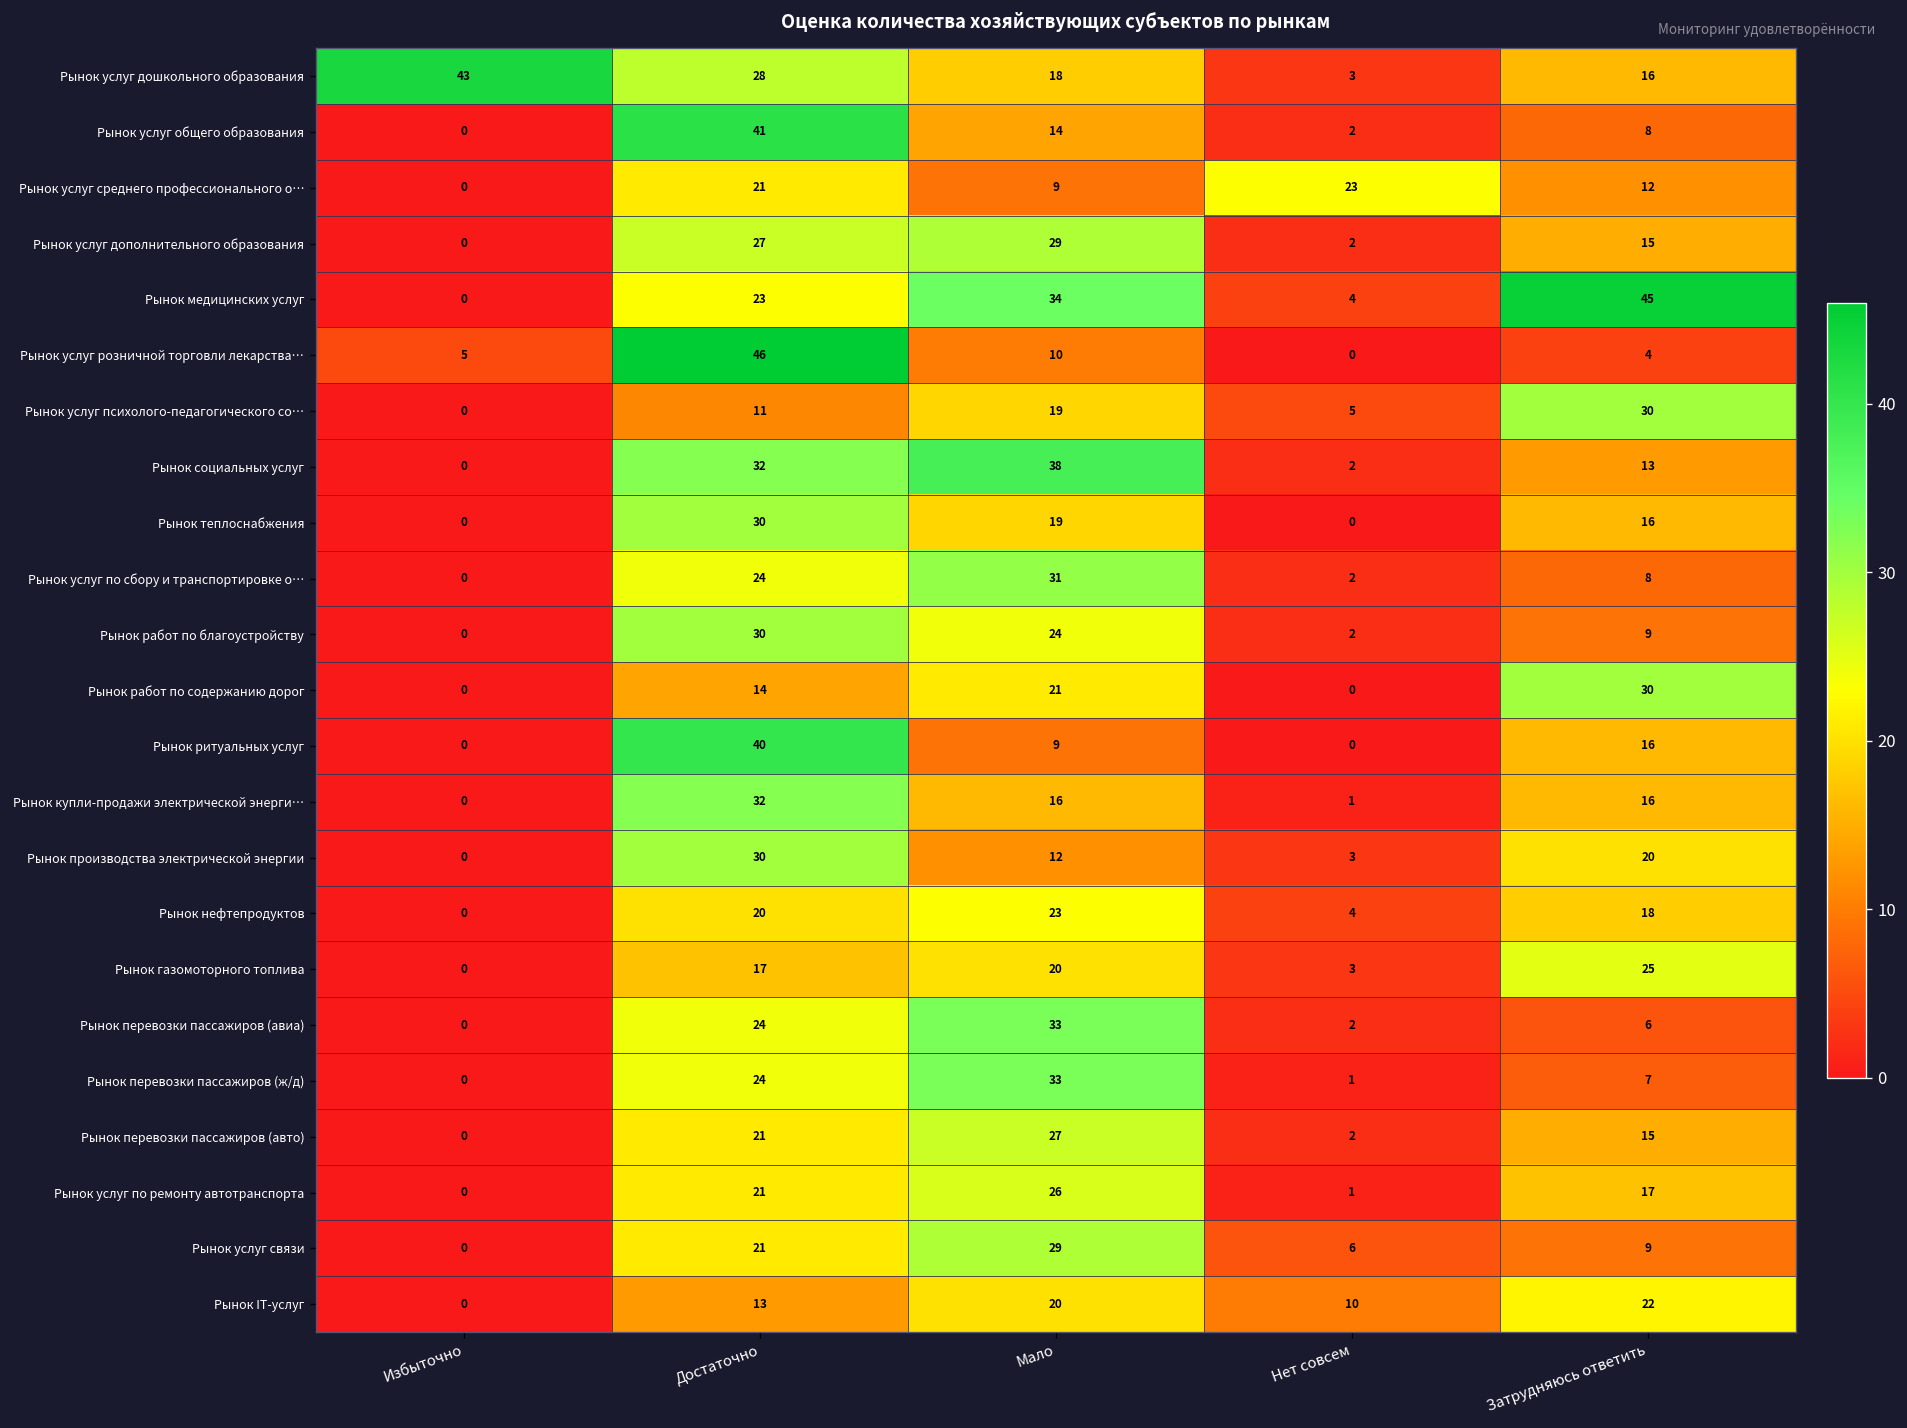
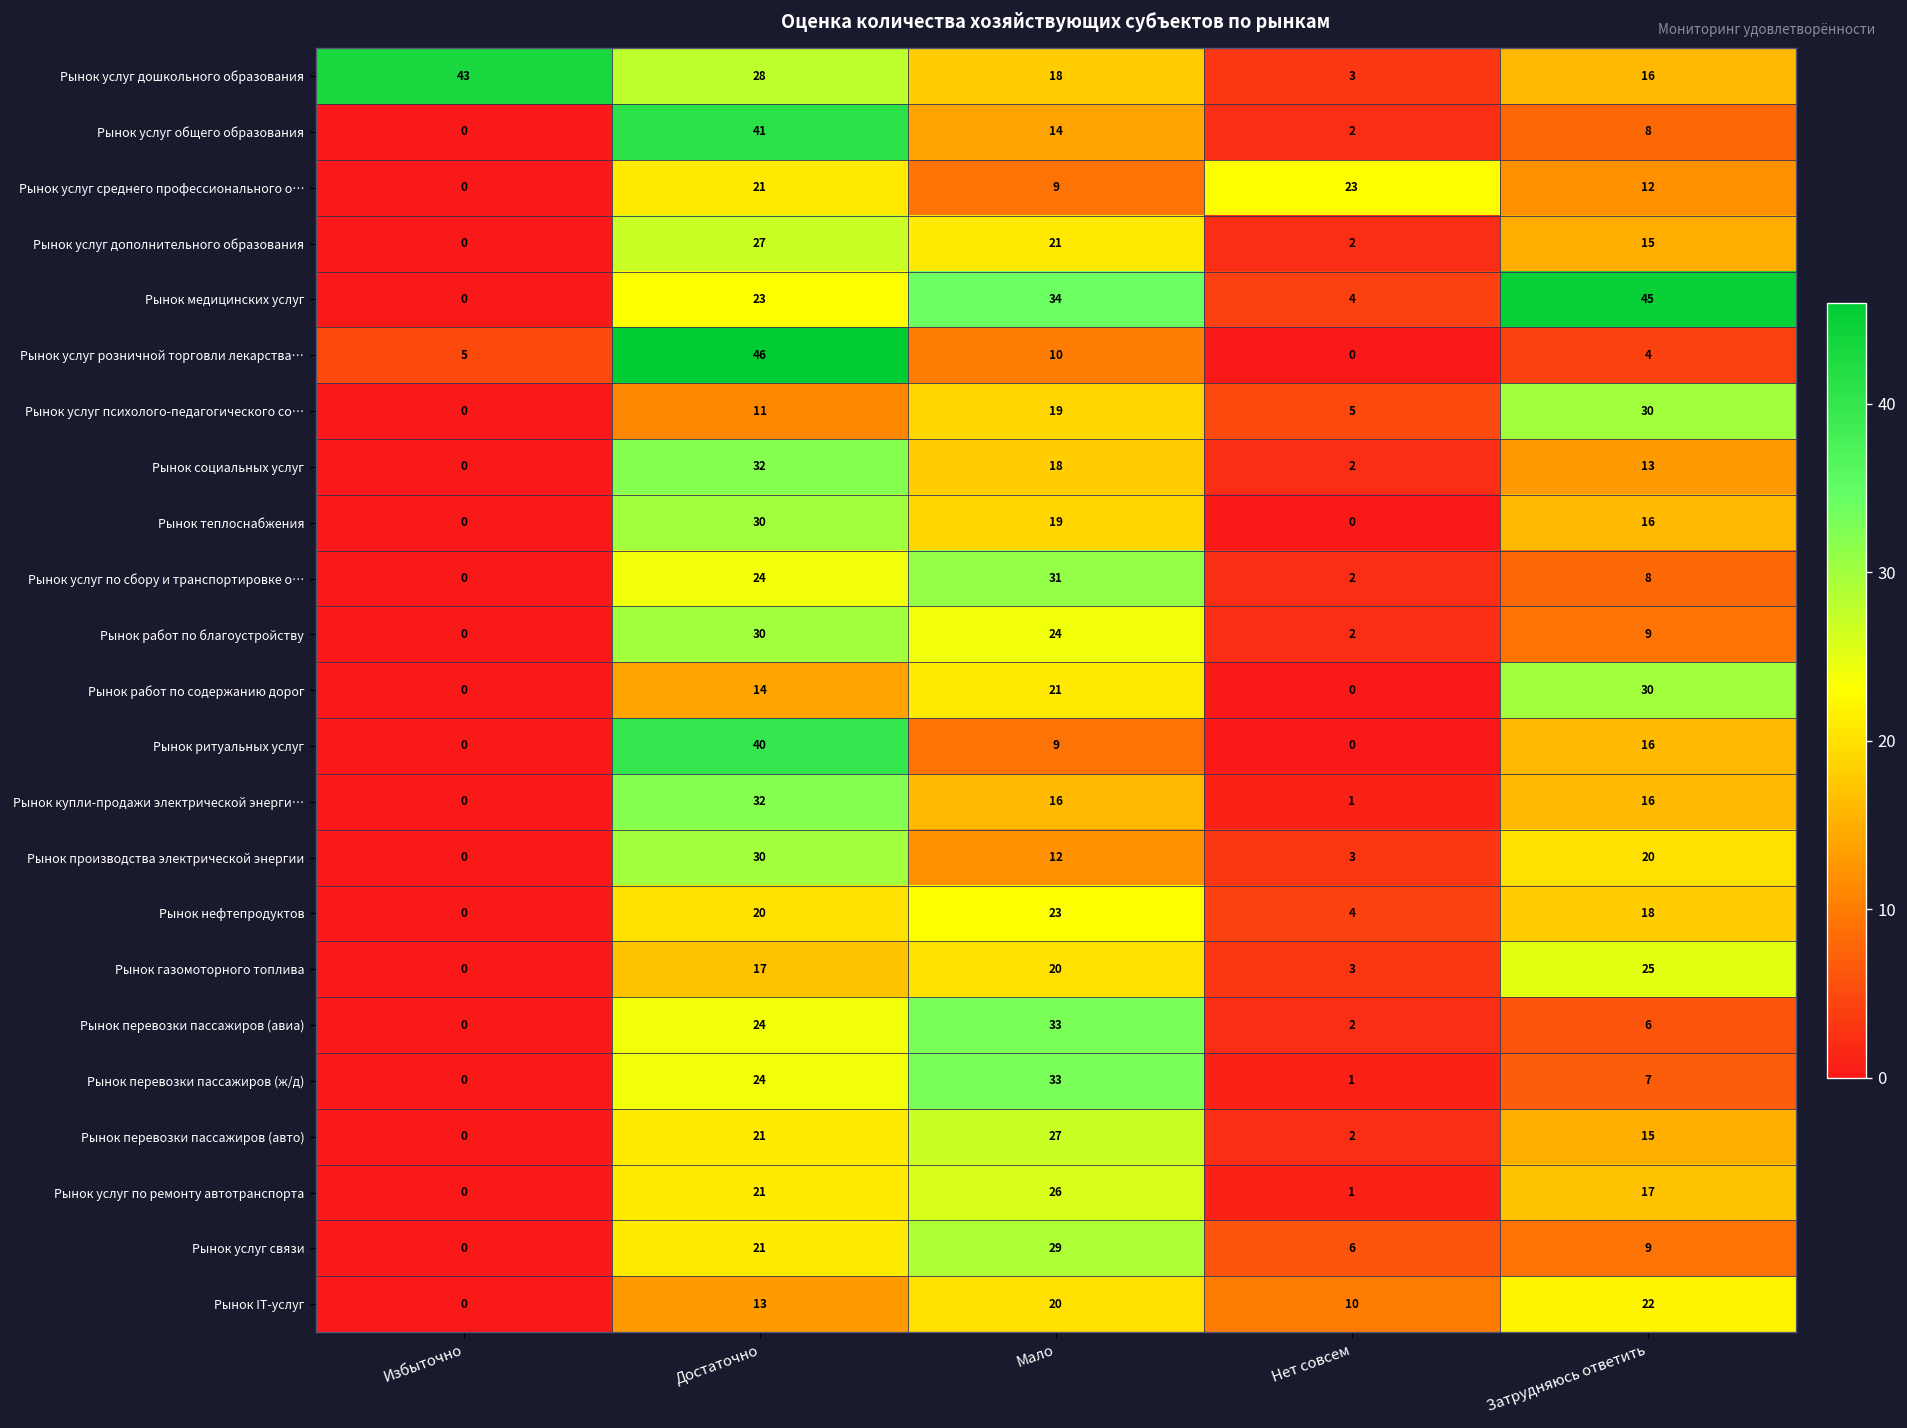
  {
    "Рынок услуг дошкольного образования": {
      "Избыточно": 43,
      "Достаточно": 28,
      "Мало": 18,
      "Нет совсем": 3,
      "Затрудняюсь ответить": 16
    },
    "Рынок услуг общего образования": {
      "Избыточно": 0,
      "Достаточно": 41,
      "Мало": 14,
      "Нет совсем": 2,
      "Затрудняюсь ответить": 8
    },
    "Рынок услуг среднего профессионального о…": {
      "Избыточно": 0,
      "Достаточно": 21,
      "Мало": 9,
      "Нет совсем": 23,
      "Затрудняюсь ответить": 12
    },
    "Рынок услуг дополнительного образования": {
      "Избыточно": 0,
      "Достаточно": 27,
-     "Мало": 29,
+     "Мало": 21,
      "Нет совсем": 2,
      "Затрудняюсь ответить": 15
    },
    "Рынок медицинских услуг": {
      "Избыточно": 0,
      "Достаточно": 23,
      "Мало": 34,
      "Нет совсем": 4,
      "Затрудняюсь ответить": 45
    },
    "Рынок услуг розничной торговли лекарства…": {
      "Избыточно": 5,
      "Достаточно": 46,
      "Мало": 10,
      "Нет совсем": 0,
      "Затрудняюсь ответить": 4
    },
    "Рынок услуг психолого-педагогического со…": {
      "Избыточно": 0,
      "Достаточно": 11,
      "Мало": 19,
      "Нет совсем": 5,
      "Затрудняюсь ответить": 30
    },
    "Рынок социальных услуг": {
      "Избыточно": 0,
      "Достаточно": 32,
-     "Мало": 38,
+     "Мало": 18,
      "Нет совсем": 2,
      "Затрудняюсь ответить": 13
    },
    "Рынок теплоснабжения": {
      "Избыточно": 0,
      "Достаточно": 30,
      "Мало": 19,
      "Нет совсем": 0,
      "Затрудняюсь ответить": 16
    },
    "Рынок услуг по сбору и транспортировке о…": {
      "Избыточно": 0,
      "Достаточно": 24,
      "Мало": 31,
      "Нет совсем": 2,
      "Затрудняюсь ответить": 8
    },
    "Рынок работ по благоустройству": {
      "Избыточно": 0,
      "Достаточно": 30,
      "Мало": 24,
      "Нет совсем": 2,
      "Затрудняюсь ответить": 9
    },
    "Рынок работ по содержанию дорог": {
      "Избыточно": 0,
      "Достаточно": 14,
      "Мало": 21,
      "Нет совсем": 0,
      "Затрудняюсь ответить": 30
    },
    "Рынок ритуальных услуг": {
      "Избыточно": 0,
      "Достаточно": 40,
      "Мало": 9,
      "Нет совсем": 0,
      "Затрудняюсь ответить": 16
    },
    "Рынок купли-продажи электрической энерги…": {
      "Избыточно": 0,
      "Достаточно": 32,
      "Мало": 16,
      "Нет совсем": 1,
      "Затрудняюсь ответить": 16
    },
    "Рынок производства электрической энергии": {
      "Избыточно": 0,
      "Достаточно": 30,
      "Мало": 12,
      "Нет совсем": 3,
      "Затрудняюсь ответить": 20
    },
    "Рынок нефтепродуктов": {
      "Избыточно": 0,
      "Достаточно": 20,
      "Мало": 23,
      "Нет совсем": 4,
      "Затрудняюсь ответить": 18
    },
    "Рынок газомоторного топлива": {
      "Избыточно": 0,
      "Достаточно": 17,
      "Мало": 20,
      "Нет совсем": 3,
      "Затрудняюсь ответить": 25
    },
    "Рынок перевозки пассажиров (авиа)": {
      "Избыточно": 0,
      "Достаточно": 24,
      "Мало": 33,
      "Нет совсем": 2,
      "Затрудняюсь ответить": 6
    },
    "Рынок перевозки пассажиров (ж/д)": {
      "Избыточно": 0,
      "Достаточно": 24,
      "Мало": 33,
      "Нет совсем": 1,
      "Затрудняюсь ответить": 7
    },
    "Рынок перевозки пассажиров (авто)": {
      "Избыточно": 0,
      "Достаточно": 21,
      "Мало": 27,
      "Нет совсем": 2,
      "Затрудняюсь ответить": 15
    },
    "Рынок услуг по ремонту автотранспорта": {
      "Избыточно": 0,
      "Достаточно": 21,
      "Мало": 26,
      "Нет совсем": 1,
      "Затрудняюсь ответить": 17
    },
    "Рынок услуг связи": {
      "Избыточно": 0,
      "Достаточно": 21,
      "Мало": 29,
      "Нет совсем": 6,
      "Затрудняюсь ответить": 9
    },
    "Рынок IT-услуг": {
      "Избыточно": 0,
      "Достаточно": 13,
      "Мало": 20,
      "Нет совсем": 10,
      "Затрудняюсь ответить": 22
    }
  }
